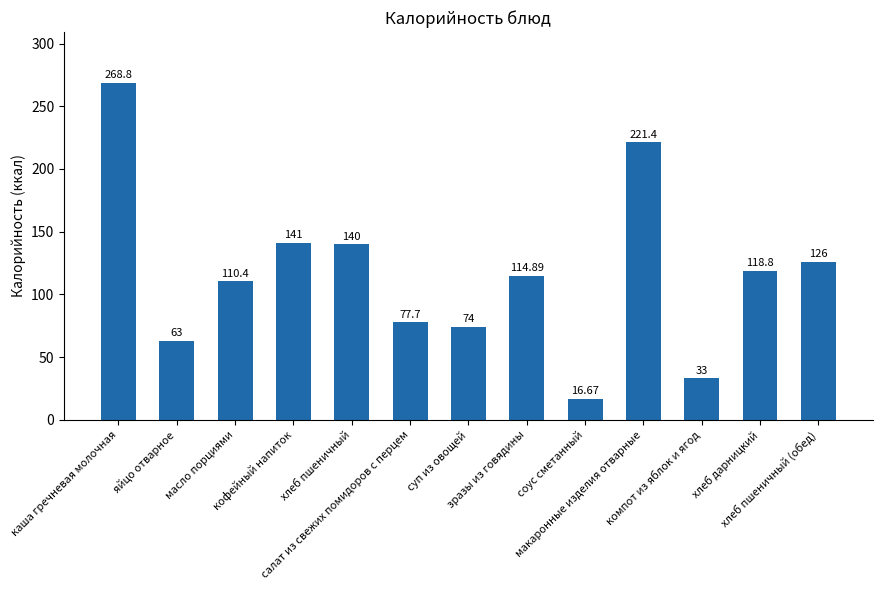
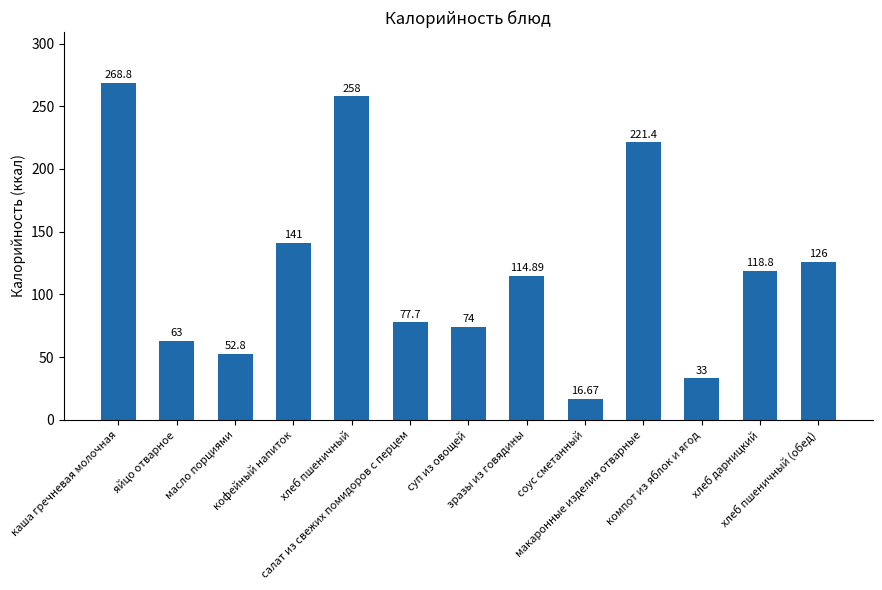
  {
    "каша гречневая молочная": 268.8,
    "яйцо отварное": 63,
-   "масло порциями": 110.4,
+   "масло порциями": 52.8,
    "кофейный напиток": 141,
-   "хлеб пшеничный": 140,
+   "хлеб пшеничный": 258,
    "салат из свежих помидоров с перцем": 77.7,
    "суп из овощей": 74,
    "зразы из говядины": 114.89,
    "соус сметанный": 16.67,
    "макаронные изделия отварные": 221.4,
    "компот из яблок и ягод": 33,
    "хлеб дарницкий": 118.8,
    "хлеб пшеничный (обед)": 126
  }
